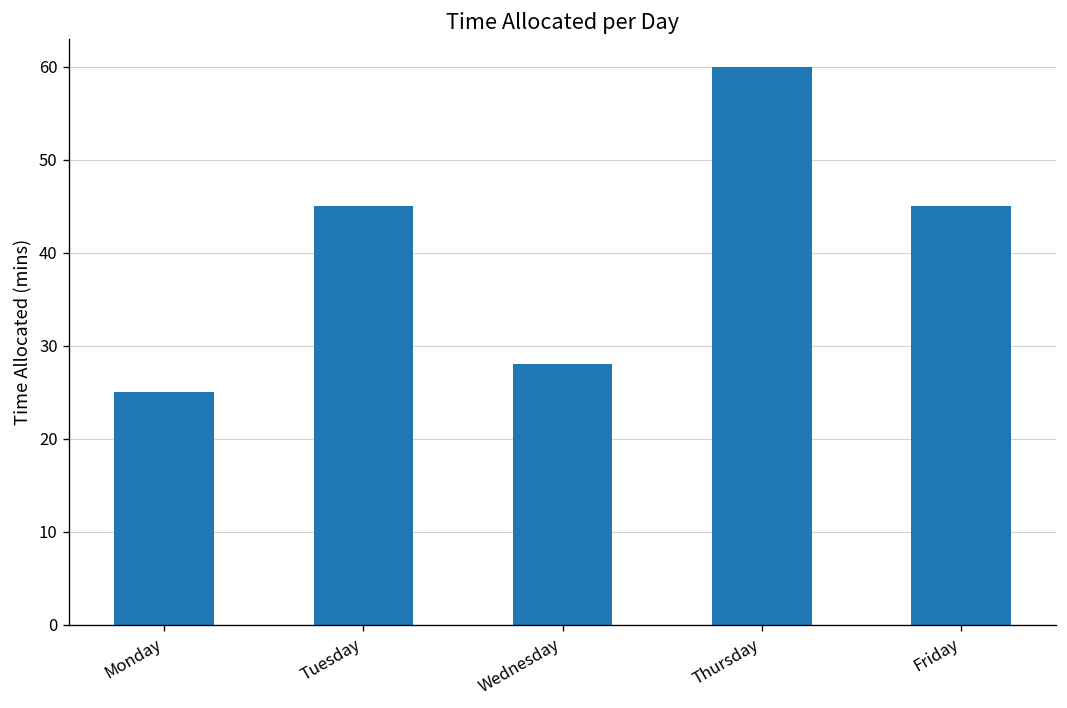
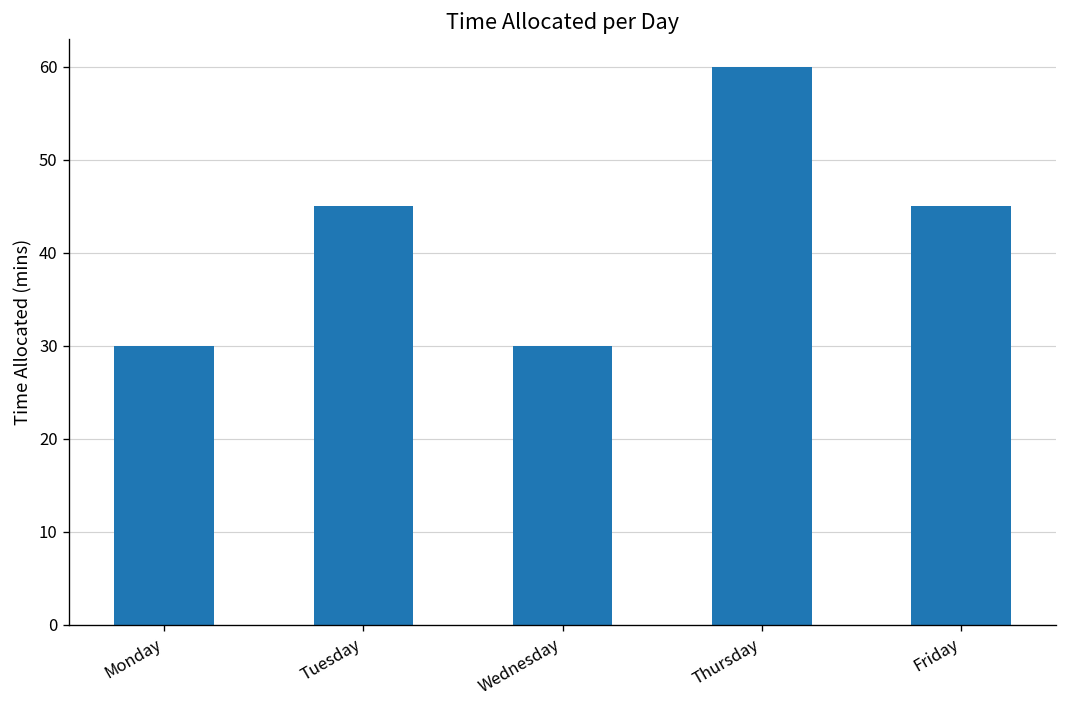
  {
-   "Monday": 25,
+   "Monday": 30,
    "Tuesday": 45,
-   "Wednesday": 28,
+   "Wednesday": 30,
    "Thursday": 60,
    "Friday": 45
  }
